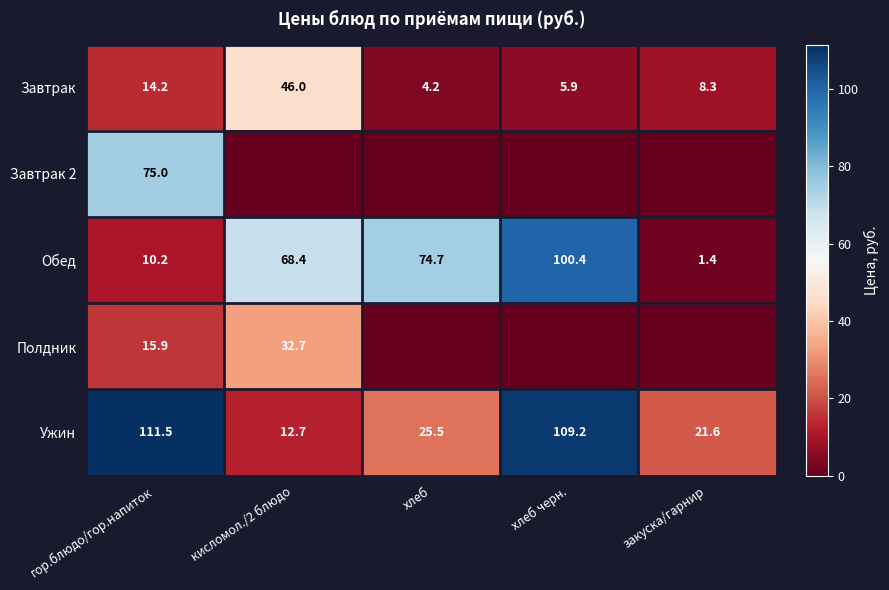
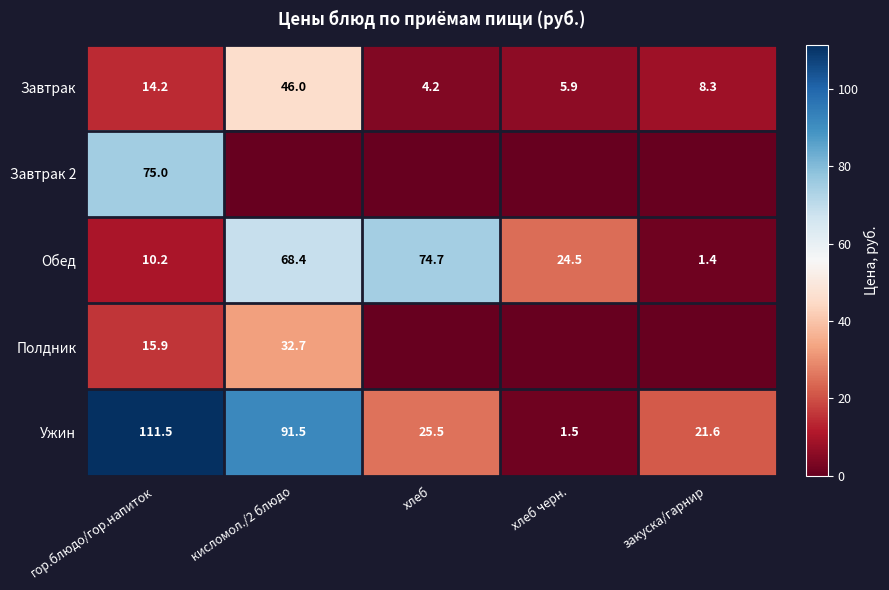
  {
    "Завтрак": {
      "гор.блюдо/гор.напиток": 14.2,
      "кисломол./2 блюдо": 46.0,
      "хлеб": 4.2,
      "хлеб черн.": 5.9,
      "закуска/гарнир": 8.3
    },
    "Завтрак 2": {
      "гор.блюдо/гор.напиток": 75.0
    },
    "Обед": {
      "гор.блюдо/гор.напиток": 10.2,
      "кисломол./2 блюдо": 68.4,
      "хлеб": 74.7,
-     "хлеб черн.": 100.4,
+     "хлеб черн.": 24.5,
      "закуска/гарнир": 1.4
    },
    "Полдник": {
      "гор.блюдо/гор.напиток": 15.9,
      "кисломол./2 блюдо": 32.7
    },
    "Ужин": {
      "гор.блюдо/гор.напиток": 111.5,
-     "кисломол./2 блюдо": 12.7,
+     "кисломол./2 блюдо": 91.5,
      "хлеб": 25.5,
-     "хлеб черн.": 109.2,
+     "хлеб черн.": 1.5,
      "закуска/гарнир": 21.6
    }
  }
